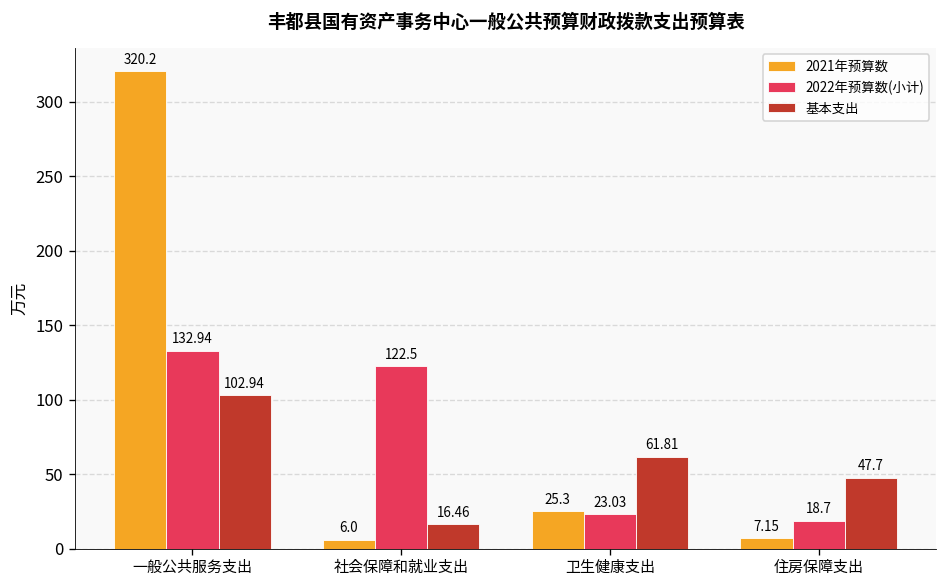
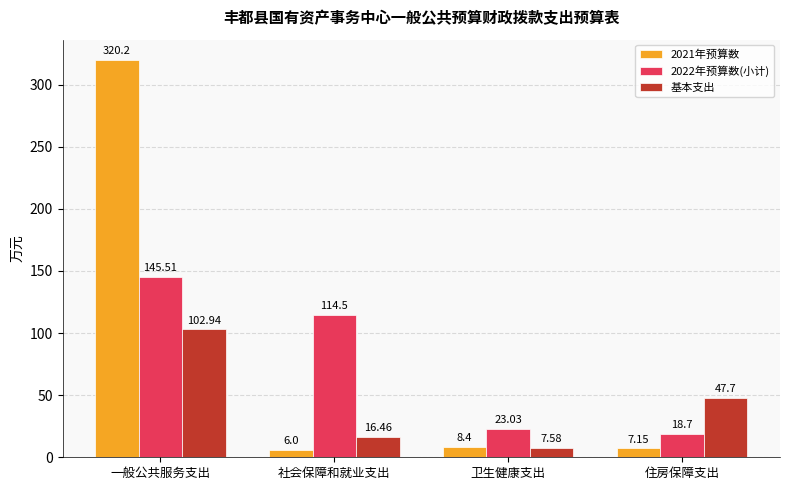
  {
    "2021年预算数": {
      "一般公共服务支出": 320.2,
      "社会保障和就业支出": 6.0,
-     "卫生健康支出": 25.3,
+     "卫生健康支出": 8.4,
      "住房保障支出": 7.15
    },
    "2022年预算数(小计)": {
-     "一般公共服务支出": 132.94,
-     "社会保障和就业支出": 122.5,
+     "一般公共服务支出": 145.51,
+     "社会保障和就业支出": 114.5,
      "卫生健康支出": 23.03,
      "住房保障支出": 18.7
    },
    "基本支出": {
      "一般公共服务支出": 102.94,
      "社会保障和就业支出": 16.46,
-     "卫生健康支出": 61.81,
+     "卫生健康支出": 7.58,
      "住房保障支出": 47.7
    }
  }
